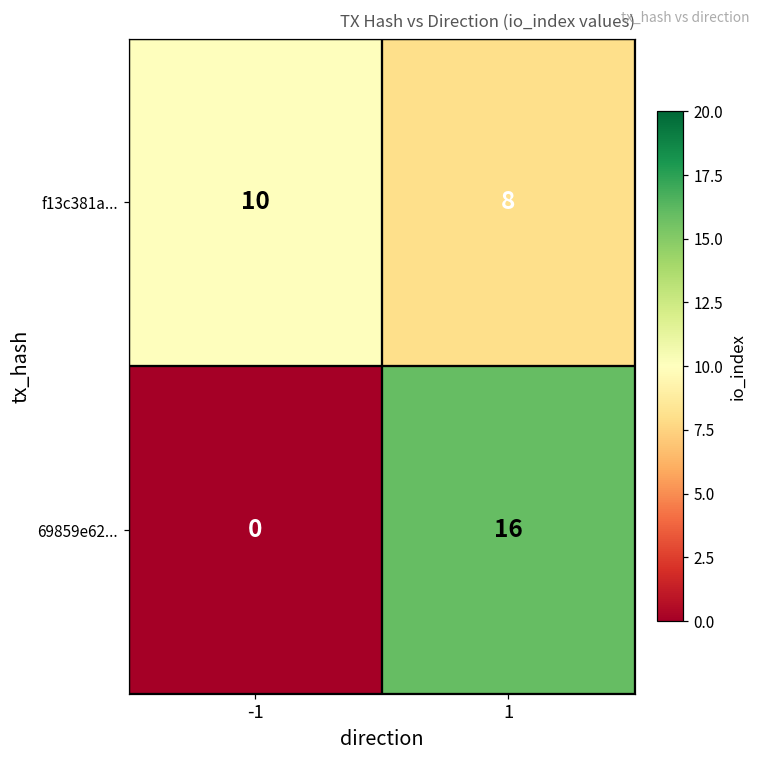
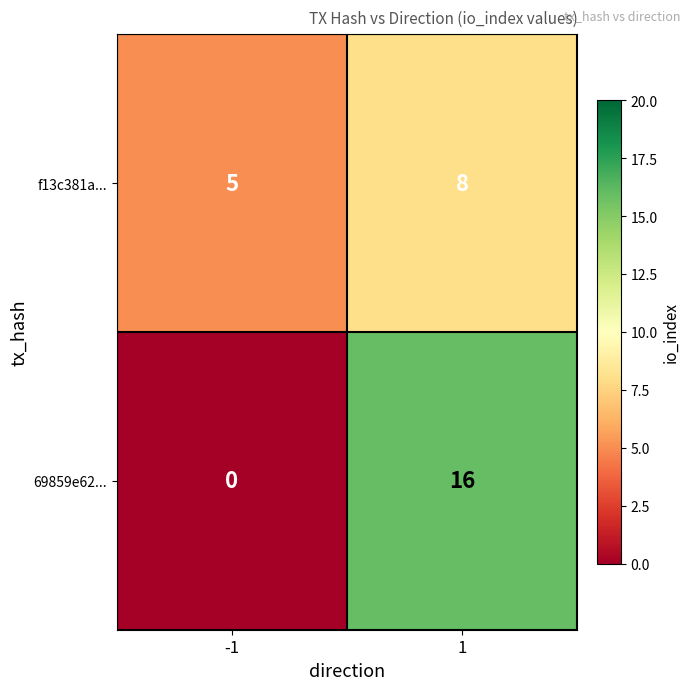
  {
    "f13c381a...": {
-     "-1": 10,
+     "-1": 5,
      "1": 8
    },
    "69859e62...": {
      "-1": 0,
      "1": 16
    }
  }
